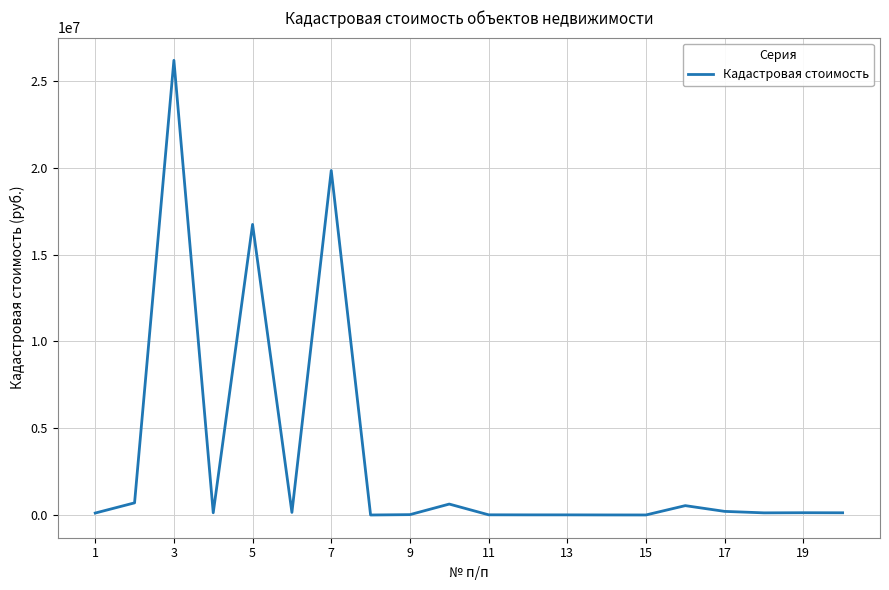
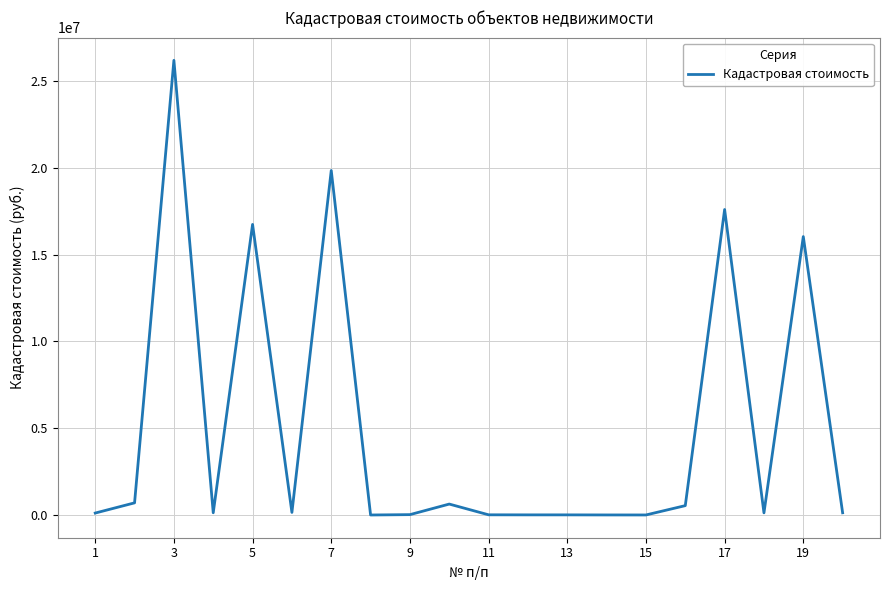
  {
    "1": 100000,
    "3": 26200000,
    "5": 16700000,
    "7": 19800000,
    "9": 0,
    "11": 0,
    "13": 0,
    "15": 0,
-   "17": 200000,
-   "19": 100000
+   "17": 17600000,
+   "19": 16000000
  }
